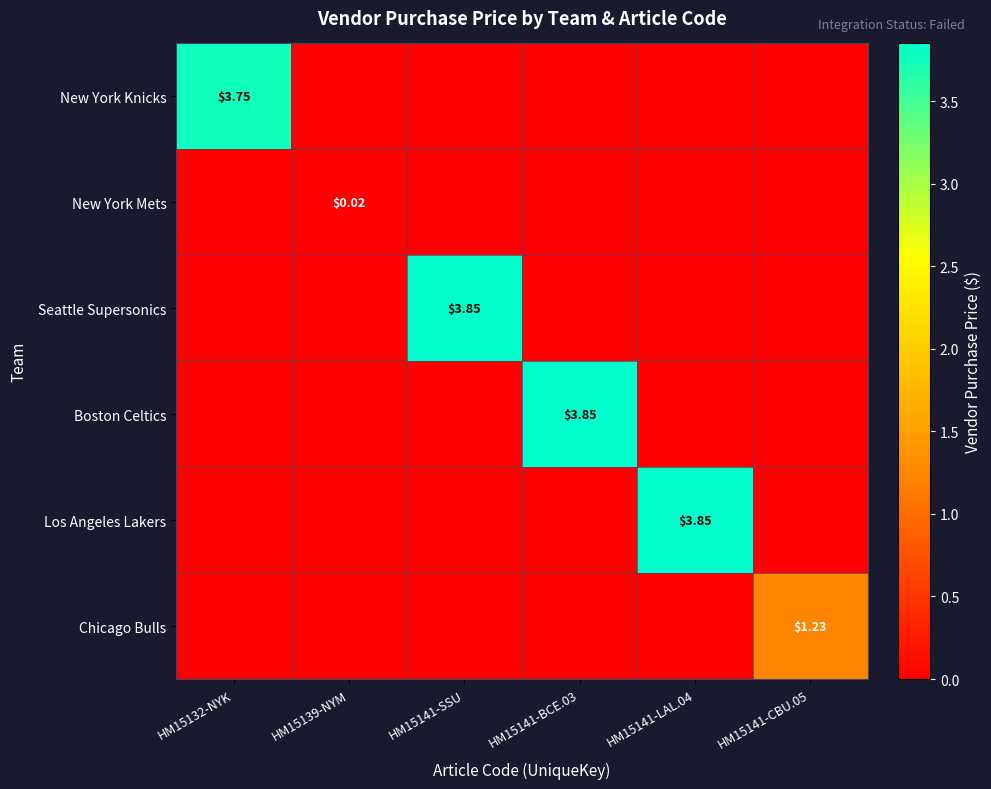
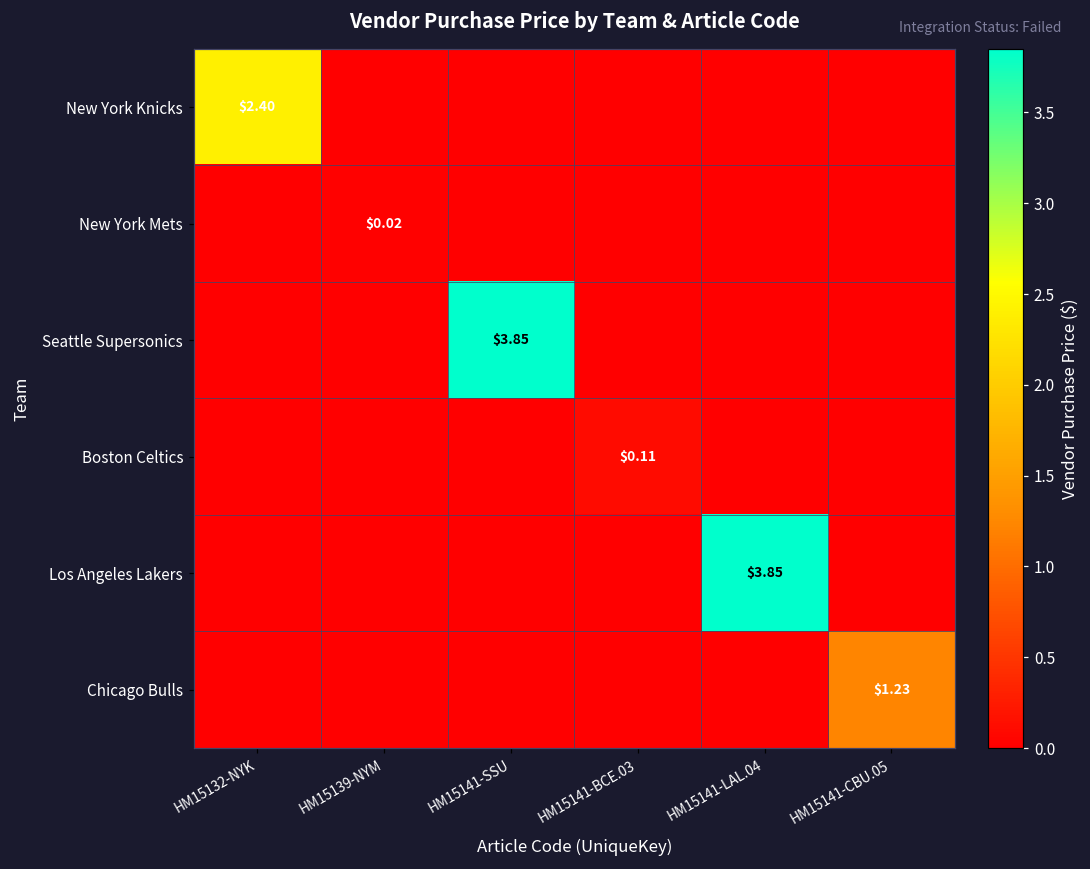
  {
    "New York Knicks": {
-     "HM15132-NYK": "$3.75"
+     "HM15132-NYK": "$2.40"
    },
    "New York Mets": {
      "HM15139-NYM": "$0.02"
    },
    "Seattle Supersonics": {
      "HM15141-SSU": "$3.85"
    },
    "Boston Celtics": {
-     "HM15141-BCE.03": "$3.85"
+     "HM15141-BCE.03": "$0.11"
    },
    "Los Angeles Lakers": {
      "HM15141-LAL.04": "$3.85"
    },
    "Chicago Bulls": {
      "HM15141-CBU.05": "$1.23"
    }
  }
